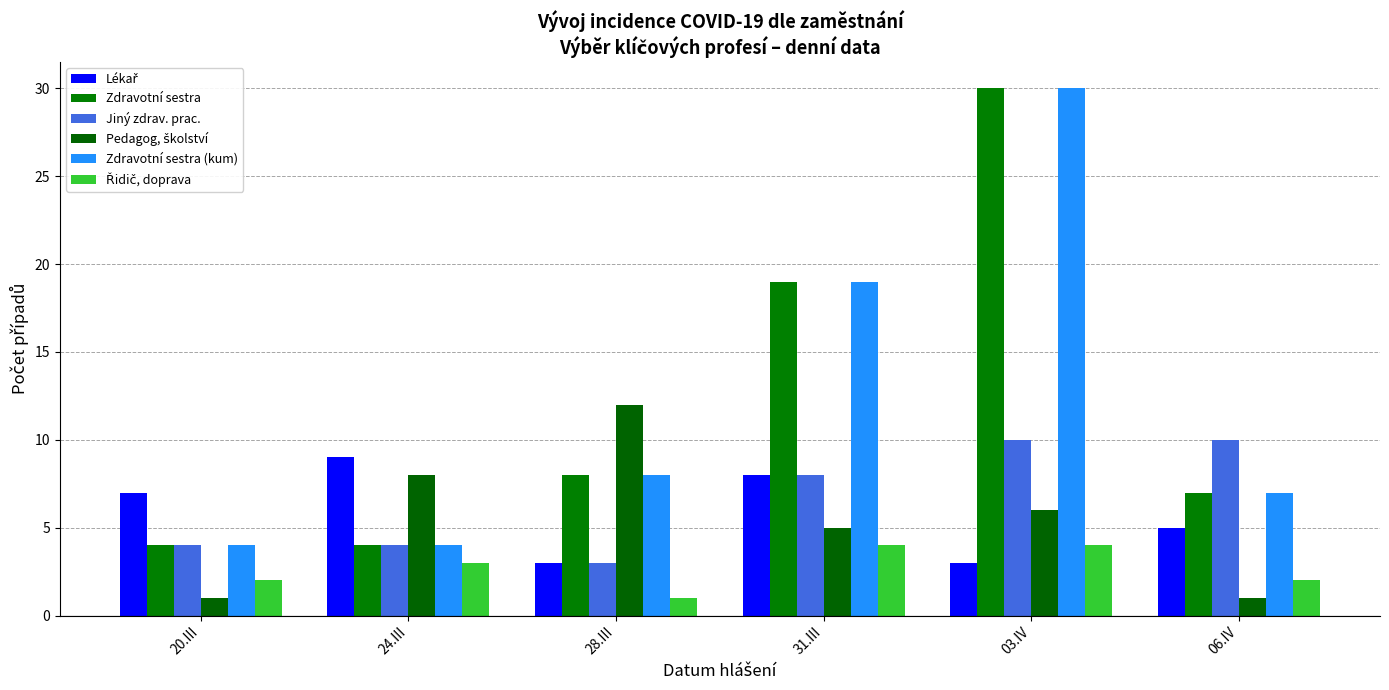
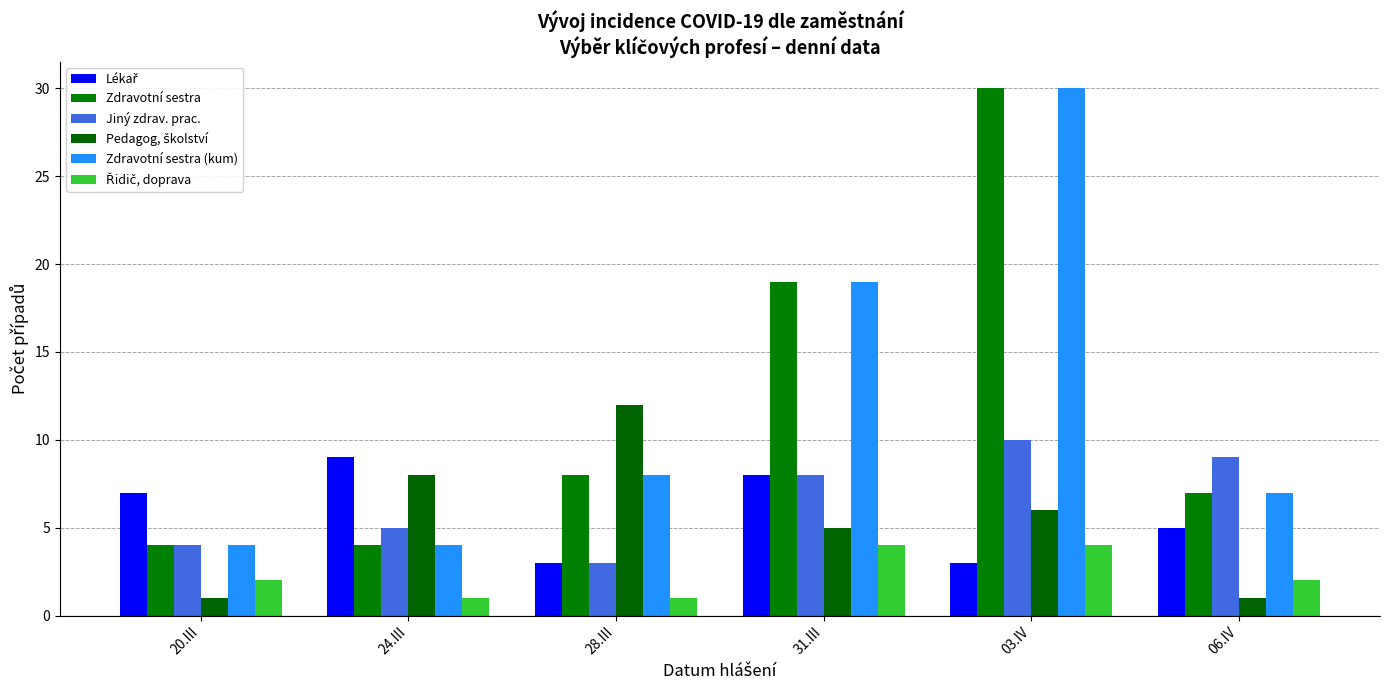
  {
    "Lékař": {
      "20.III": 7,
      "24.III": 9,
      "28.III": 3,
      "31.III": 8,
      "03.IV": 3,
      "06.IV": 5
    },
    "Jiný zdrav. prac.": {
      "20.III": 4,
-     "24.III": 4,
+     "24.III": 5,
      "28.III": 3,
      "31.III": 8,
      "03.IV": 10,
-     "06.IV": 10
+     "06.IV": 9
    },
    "Zdravotní sestra (kum)": {
      "20.III": 4,
      "24.III": 4,
      "28.III": 8,
      "31.III": 19,
      "03.IV": 30,
      "06.IV": 7
    },
    "Řidič, doprava": {
      "20.III": 2,
-     "24.III": 3,
+     "24.III": 1,
      "28.III": 1,
      "31.III": 4,
      "03.IV": 4,
      "06.IV": 2
    }
  }
